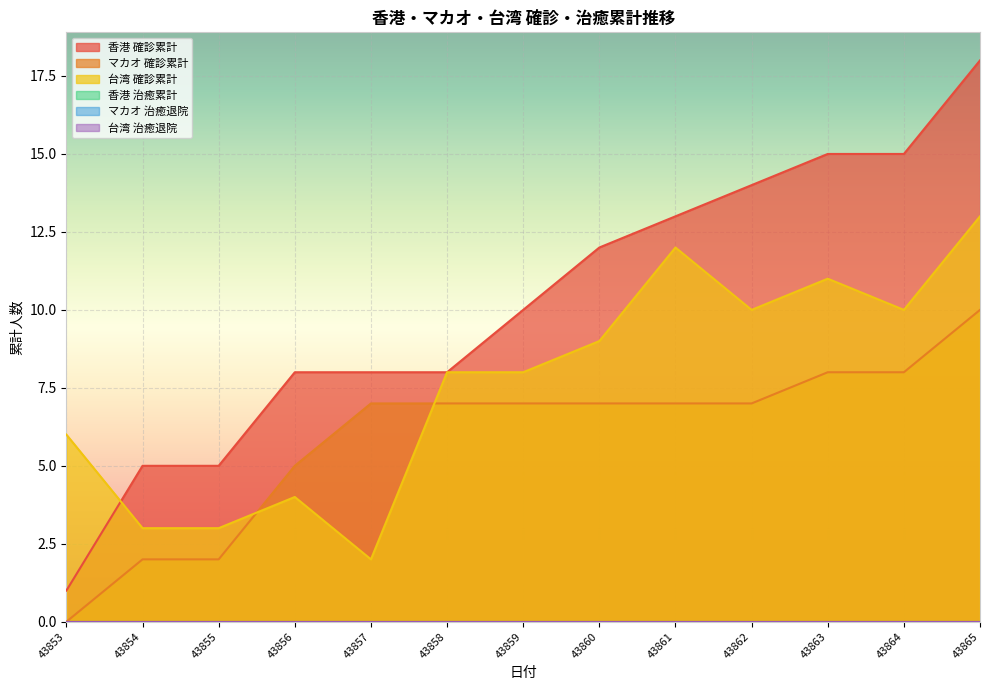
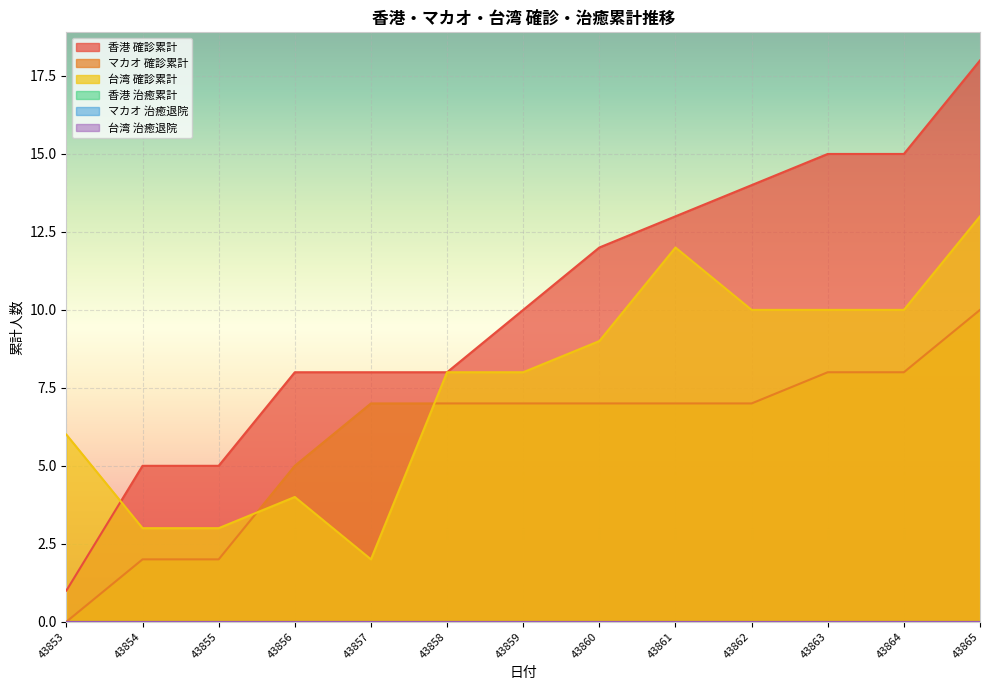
  {
    "台湾 確診累計": {
      "43853": 6,
      "43854": 3,
      "43855": 3,
      "43856": 4,
      "43857": 2,
      "43859": 8,
      "43860": 9,
      "43861": 12,
      "43862": 10,
-     "43863": 11,
+     "43863": 10,
      "43864": 10,
      "43865": 13
    },
    "台湾 治癒退院": {
      "43854": 0,
      "43855": 0,
      "43856": 0,
      "43857": 0,
      "43858": 0,
      "43859": 0,
      "43860": 0,
      "43861": 0,
      "43862": 0,
      "43863": 0,
      "43864": 0,
      "43865": 0
    }
  }
